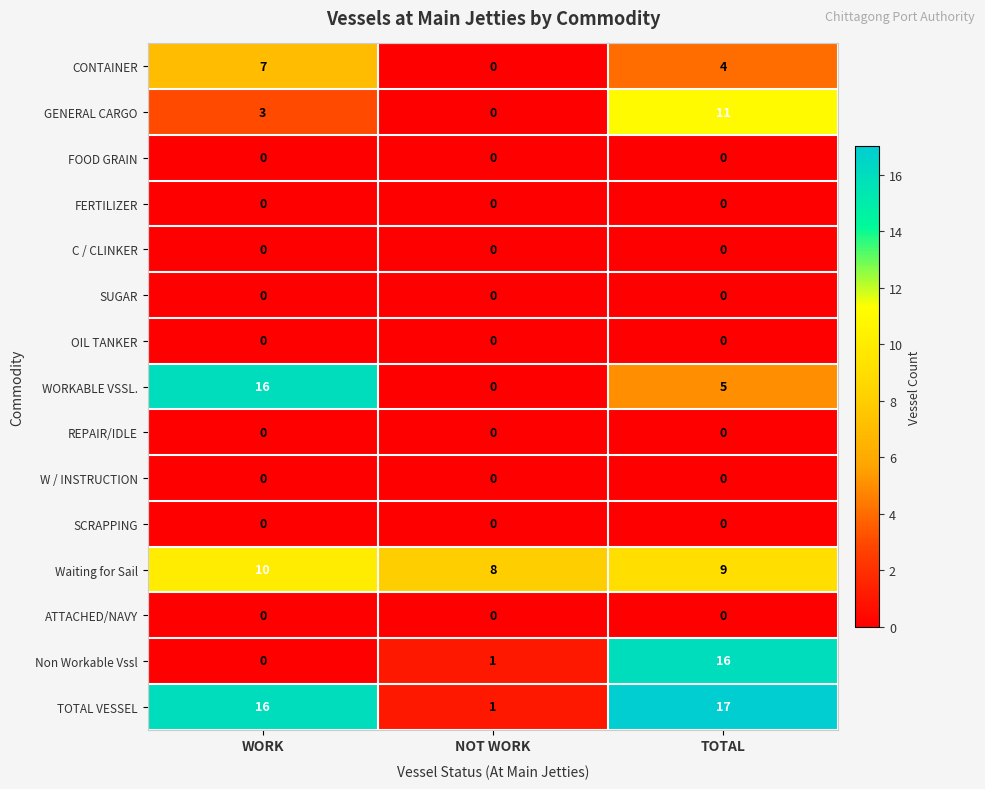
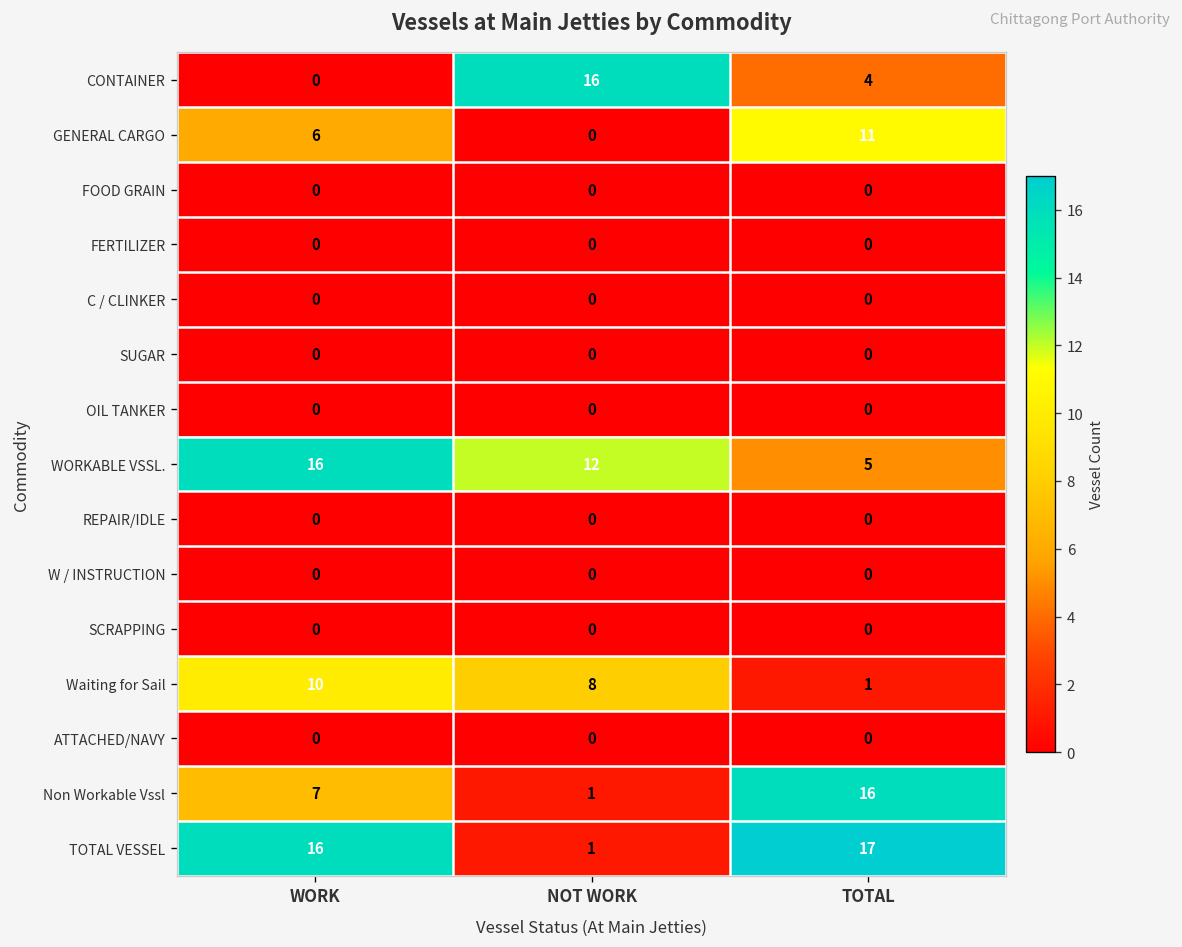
  {
    "CONTAINER": {
-     "WORK": 7,
-     "NOT WORK": 0,
+     "WORK": 0,
+     "NOT WORK": 16,
      "TOTAL": 4
    },
    "GENERAL CARGO": {
-     "WORK": 3,
+     "WORK": 6,
      "NOT WORK": 0,
      "TOTAL": 11
    },
    "FOOD GRAIN": {
      "WORK": 0,
      "NOT WORK": 0,
      "TOTAL": 0
    },
    "FERTILIZER": {
      "WORK": 0,
      "NOT WORK": 0,
      "TOTAL": 0
    },
    "C / CLINKER": {
      "WORK": 0,
      "NOT WORK": 0,
      "TOTAL": 0
    },
    "SUGAR": {
      "WORK": 0,
      "NOT WORK": 0,
      "TOTAL": 0
    },
    "OIL TANKER": {
      "WORK": 0,
      "NOT WORK": 0,
      "TOTAL": 0
    },
    "WORKABLE VSSL.": {
      "WORK": 16,
-     "NOT WORK": 0,
+     "NOT WORK": 12,
      "TOTAL": 5
    },
    "REPAIR/IDLE": {
      "WORK": 0,
      "NOT WORK": 0,
      "TOTAL": 0
    },
    "W / INSTRUCTION": {
      "WORK": 0,
      "NOT WORK": 0,
      "TOTAL": 0
    },
    "SCRAPPING": {
      "WORK": 0,
      "NOT WORK": 0,
      "TOTAL": 0
    },
    "Waiting for Sail": {
      "WORK": 10,
      "NOT WORK": 8,
-     "TOTAL": 9
+     "TOTAL": 1
    },
    "ATTACHED/NAVY": {
      "WORK": 0,
      "NOT WORK": 0,
      "TOTAL": 0
    },
    "Non Workable Vssl": {
-     "WORK": 0,
+     "WORK": 7,
      "NOT WORK": 1,
      "TOTAL": 16
    },
    "TOTAL VESSEL": {
      "WORK": 16,
      "NOT WORK": 1,
      "TOTAL": 17
    }
  }
